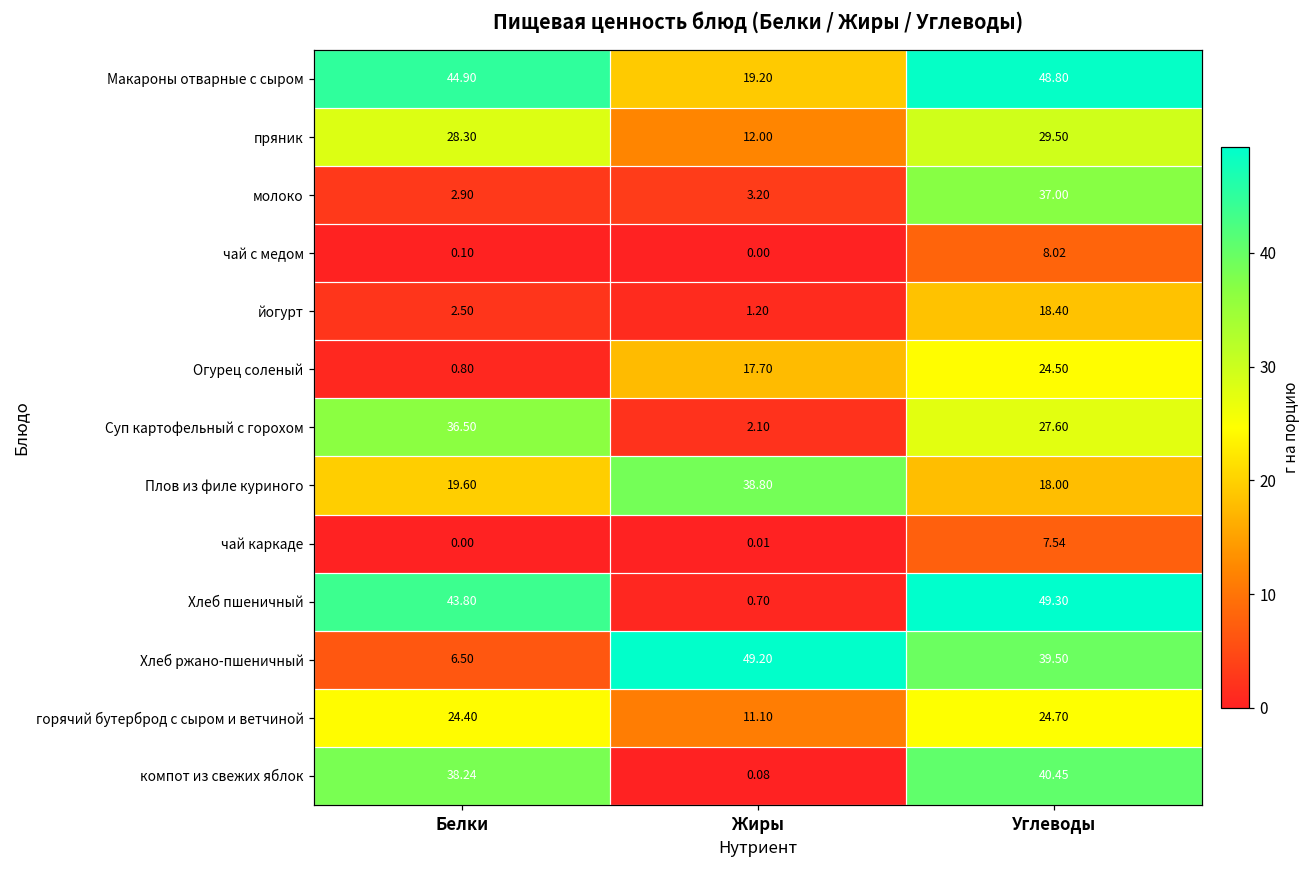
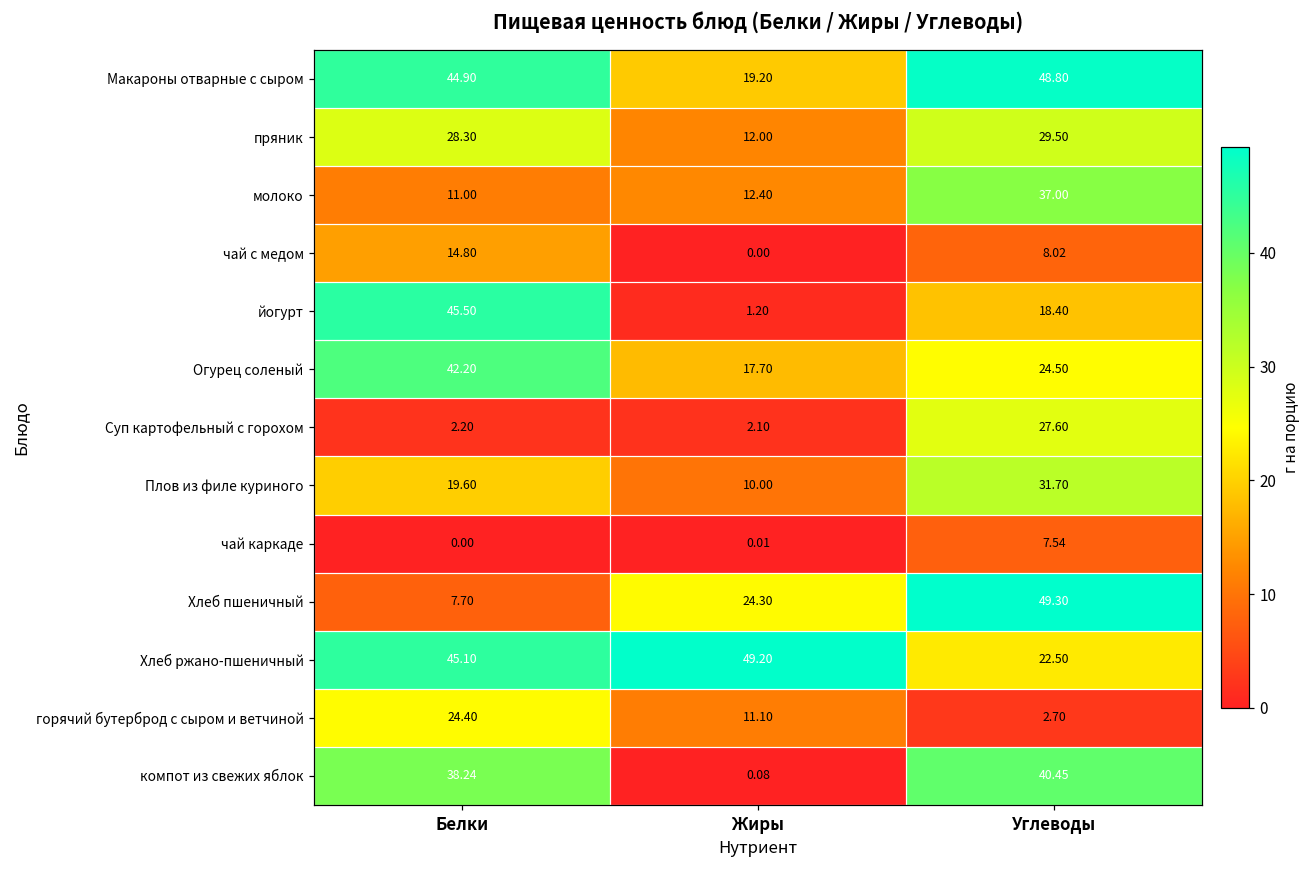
  {
    "Макароны отварные с сыром": {
      "Белки": 44.90,
      "Жиры": 19.20,
      "Углеводы": 48.80
    },
    "пряник": {
      "Белки": 28.30,
      "Жиры": 12.00,
      "Углеводы": 29.50
    },
    "молоко": {
-     "Белки": 2.90,
-     "Жиры": 3.20,
+     "Белки": 11.00,
+     "Жиры": 12.40,
      "Углеводы": 37.00
    },
    "чай с медом": {
-     "Белки": 0.10,
+     "Белки": 14.80,
      "Жиры": 0.00,
      "Углеводы": 8.02
    },
    "йогурт": {
-     "Белки": 2.50,
+     "Белки": 45.50,
      "Жиры": 1.20,
      "Углеводы": 18.40
    },
    "Огурец соленый": {
-     "Белки": 0.80,
+     "Белки": 42.20,
      "Жиры": 17.70,
      "Углеводы": 24.50
    },
    "Суп картофельный с горохом": {
-     "Белки": 36.50,
+     "Белки": 2.20,
      "Жиры": 2.10,
      "Углеводы": 27.60
    },
    "Плов из филе куриного": {
      "Белки": 19.60,
-     "Жиры": 38.80,
-     "Углеводы": 18.00
+     "Жиры": 10.00,
+     "Углеводы": 31.70
    },
    "чай каркаде": {
      "Белки": 0.00,
      "Жиры": 0.01,
      "Углеводы": 7.54
    },
    "Хлеб пшеничный": {
-     "Белки": 43.80,
-     "Жиры": 0.70,
+     "Белки": 7.70,
+     "Жиры": 24.30,
      "Углеводы": 49.30
    },
    "Хлеб ржано-пшеничный": {
-     "Белки": 6.50,
+     "Белки": 45.10,
      "Жиры": 49.20,
-     "Углеводы": 39.50
+     "Углеводы": 22.50
    },
    "горячий бутерброд с сыром и ветчиной": {
      "Белки": 24.40,
      "Жиры": 11.10,
-     "Углеводы": 24.70
+     "Углеводы": 2.70
    },
    "компот из свежих яблок": {
      "Белки": 38.24,
      "Жиры": 0.08,
      "Углеводы": 40.45
    }
  }
